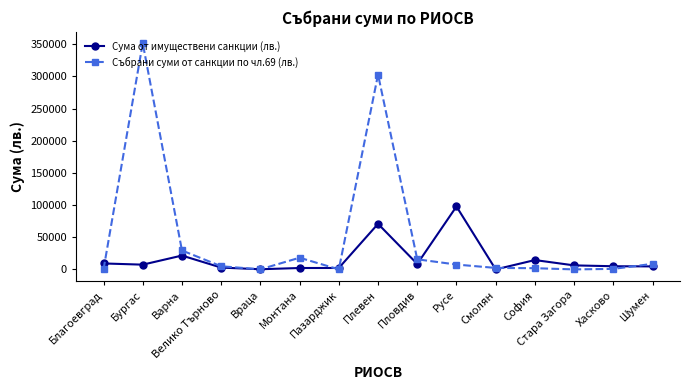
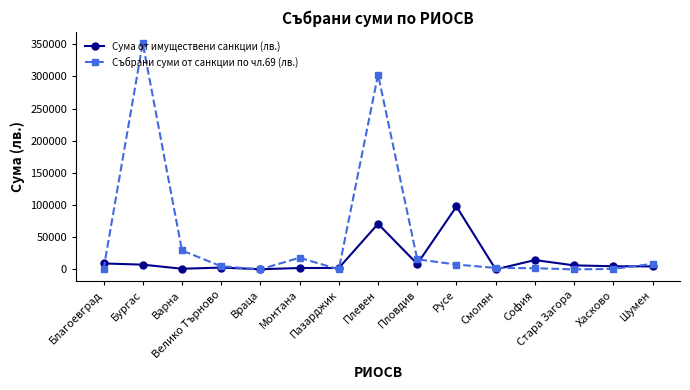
  {
    "Сума от имуществени санкции (лв.)": {
      "Благоевград": 10000,
      "Бургас": 10000,
-     "Варна": 20000,
+     "Варна": 0,
      "Монтана": 0,
      "Плевен": 70000,
      "Пловдив": 10000,
      "Русе": 100000,
      "София": 10000,
      "Стара Загора": 10000,
      "Хасково": 0
    },
    "Събрани суми от санкции по чл.69 (лв.)": {
      "Благоевград": 0,
      "Бургас": 350000,
      "Варна": 30000,
      "Монтана": 20000,
      "Плевен": 300000,
      "Пловдив": 20000,
      "Русе": 10000,
      "София": 0,
      "Стара Загора": 0,
      "Хасково": 0
    }
  }
